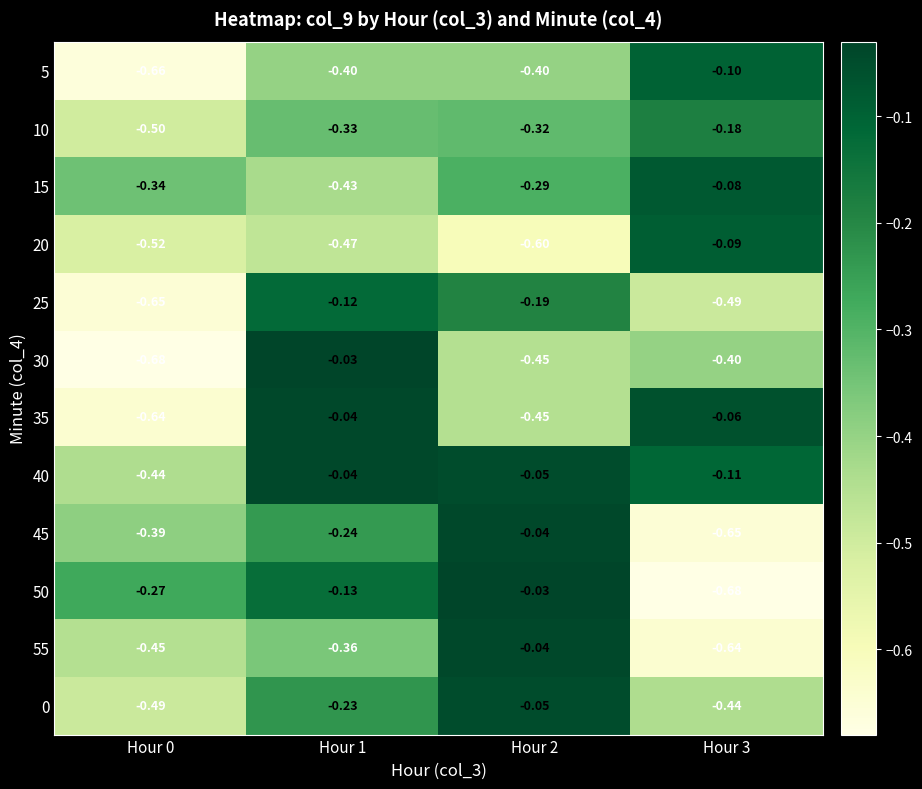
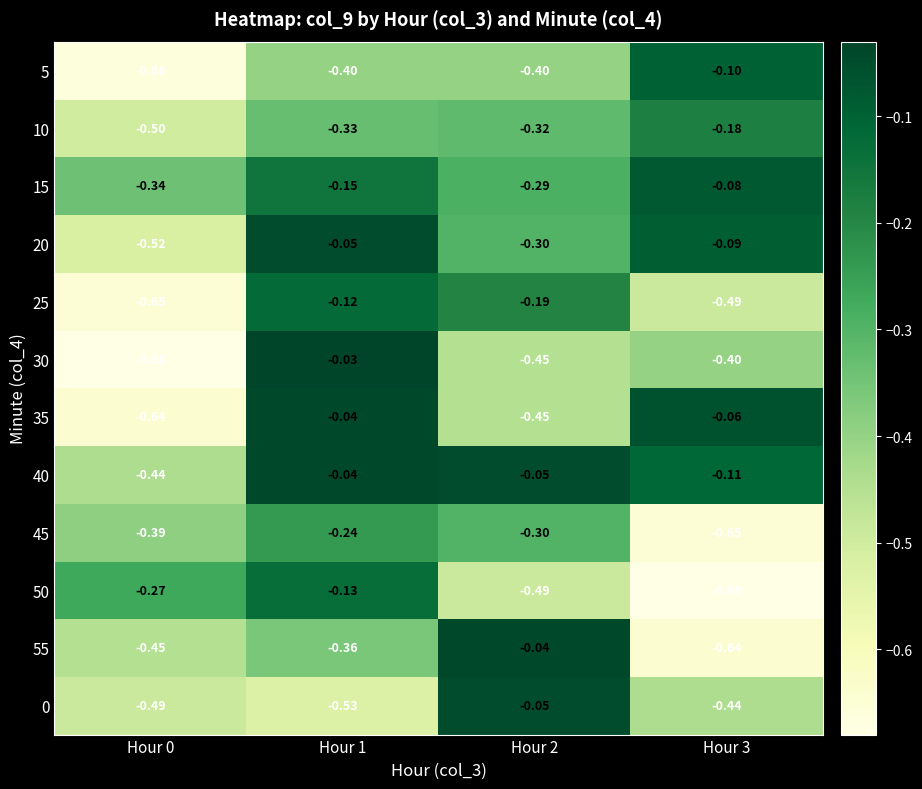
  {
    "5": {
      "Hour 1": -0.40,
      "Hour 2": -0.40,
      "Hour 3": -0.10
    },
    "10": {
      "Hour 0": -0.50,
      "Hour 1": -0.33,
      "Hour 2": -0.32,
      "Hour 3": -0.18
    },
    "15": {
      "Hour 0": -0.34,
-     "Hour 1": -0.43,
+     "Hour 1": -0.15,
      "Hour 2": -0.29,
      "Hour 3": -0.08
    },
    "20": {
      "Hour 0": -0.52,
-     "Hour 1": -0.47,
-     "Hour 2": -0.60,
+     "Hour 1": -0.05,
+     "Hour 2": -0.30,
      "Hour 3": -0.09
    },
    "25": {
      "Hour 1": -0.12,
      "Hour 2": -0.19,
      "Hour 3": -0.49
    },
    "30": {
      "Hour 1": -0.03,
      "Hour 2": -0.45,
      "Hour 3": -0.40
    },
    "35": {
      "Hour 1": -0.04,
      "Hour 2": -0.45,
      "Hour 3": -0.06
    },
    "40": {
      "Hour 0": -0.44,
      "Hour 1": -0.04,
      "Hour 2": -0.05,
      "Hour 3": -0.11
    },
    "45": {
      "Hour 0": -0.39,
      "Hour 1": -0.24,
-     "Hour 2": -0.04
+     "Hour 2": -0.30
    },
    "50": {
      "Hour 0": -0.27,
      "Hour 1": -0.13,
-     "Hour 2": -0.03
+     "Hour 2": -0.49
    },
    "55": {
      "Hour 0": -0.45,
      "Hour 1": -0.36,
      "Hour 2": -0.04
    },
    "0": {
      "Hour 0": -0.49,
-     "Hour 1": -0.23,
+     "Hour 1": -0.53,
      "Hour 2": -0.05,
      "Hour 3": -0.44
    }
  }
